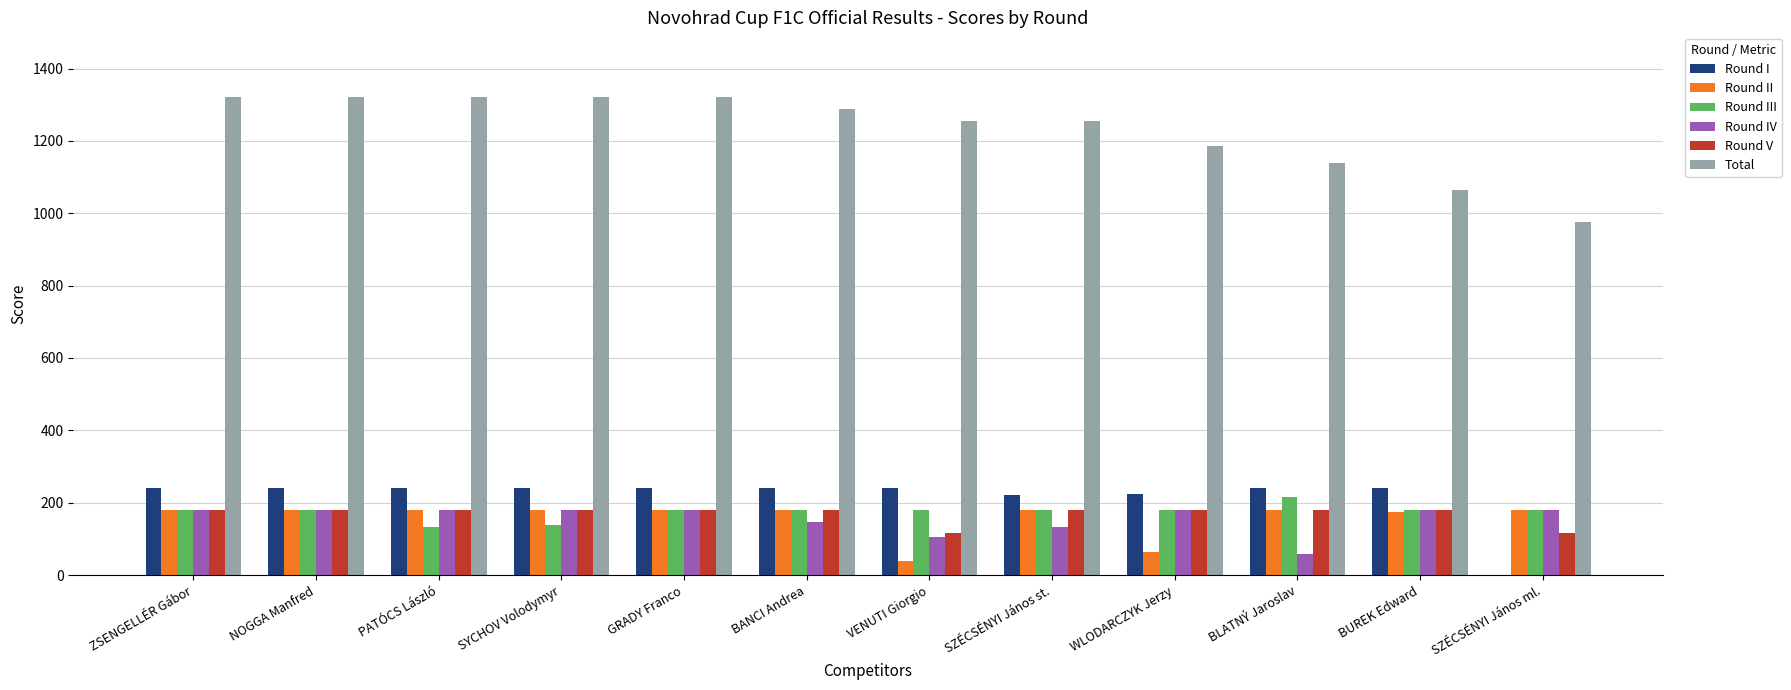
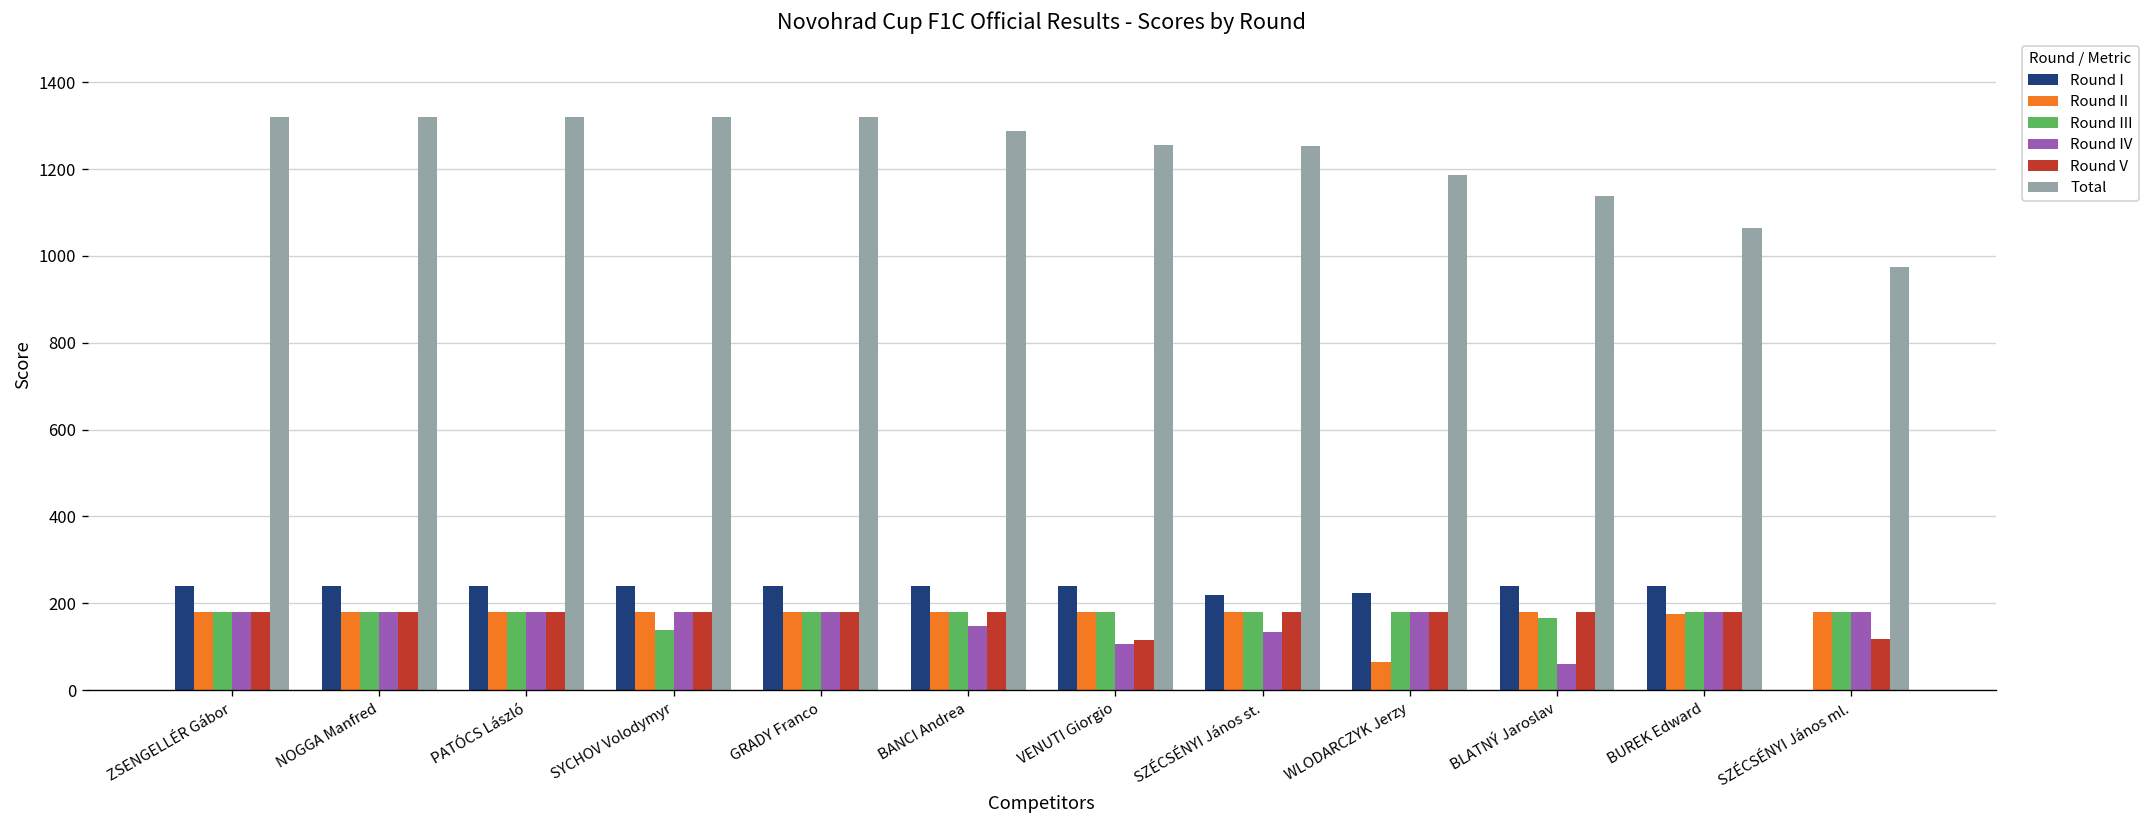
  {
    "Round I": {
      "ZSENGELLÉR Gábor": 240,
      "NOGGA Manfred": 240,
      "PATÓCS László": 240,
      "SYCHOV Volodymyr": 240,
      "GRADY Franco": 240,
      "BANCI Andrea": 240,
      "VENUTI Giorgio": 240,
      "SZÉCSÉNYI János st.": 220,
      "WLODARCZYK Jerzy": 220,
      "BLATNÝ Jaroslav": 240,
      "BUREK Edward": 240,
      "SZÉCSÉNYI János ml.": 0
    },
    "Round II": {
      "ZSENGELLÉR Gábor": 180,
      "NOGGA Manfred": 180,
      "PATÓCS László": 180,
      "SYCHOV Volodymyr": 180,
      "GRADY Franco": 180,
      "BANCI Andrea": 180,
-     "VENUTI Giorgio": 40,
+     "VENUTI Giorgio": 180,
      "SZÉCSÉNYI János st.": 180,
      "WLODARCZYK Jerzy": 60,
      "BLATNÝ Jaroslav": 180,
      "BUREK Edward": 170,
      "SZÉCSÉNYI János ml.": 180
    },
    "Round III": {
      "ZSENGELLÉR Gábor": 180,
      "NOGGA Manfred": 180,
-     "PATÓCS László": 130,
+     "PATÓCS László": 180,
      "SYCHOV Volodymyr": 140,
      "GRADY Franco": 180,
      "BANCI Andrea": 180,
      "VENUTI Giorgio": 180,
      "SZÉCSÉNYI János st.": 180,
      "WLODARCZYK Jerzy": 180,
-     "BLATNÝ Jaroslav": 220,
+     "BLATNÝ Jaroslav": 170,
      "BUREK Edward": 180,
      "SZÉCSÉNYI János ml.": 180
    },
    "Round IV": {
      "ZSENGELLÉR Gábor": 180,
      "NOGGA Manfred": 180,
      "PATÓCS László": 180,
      "SYCHOV Volodymyr": 180,
      "GRADY Franco": 180,
      "BANCI Andrea": 150,
      "VENUTI Giorgio": 110,
      "SZÉCSÉNYI János st.": 130,
      "WLODARCZYK Jerzy": 180,
      "BLATNÝ Jaroslav": 60,
      "BUREK Edward": 180,
      "SZÉCSÉNYI János ml.": 180
    },
    "Round V": {
      "ZSENGELLÉR Gábor": 180,
      "NOGGA Manfred": 180,
      "PATÓCS László": 180,
      "SYCHOV Volodymyr": 180,
      "GRADY Franco": 180,
      "BANCI Andrea": 180,
      "VENUTI Giorgio": 120,
      "SZÉCSÉNYI János st.": 180,
      "WLODARCZYK Jerzy": 180,
      "BLATNÝ Jaroslav": 180,
      "BUREK Edward": 180,
      "SZÉCSÉNYI János ml.": 120
    },
    "Total": {
      "ZSENGELLÉR Gábor": 1320,
      "NOGGA Manfred": 1320,
      "PATÓCS László": 1320,
      "SYCHOV Volodymyr": 1320,
      "GRADY Franco": 1320,
      "BANCI Andrea": 1290,
      "VENUTI Giorgio": 1260,
      "SZÉCSÉNYI János st.": 1250,
      "WLODARCZYK Jerzy": 1190,
      "BLATNÝ Jaroslav": 1140,
      "BUREK Edward": 1070,
      "SZÉCSÉNYI János ml.": 980
    }
  }
